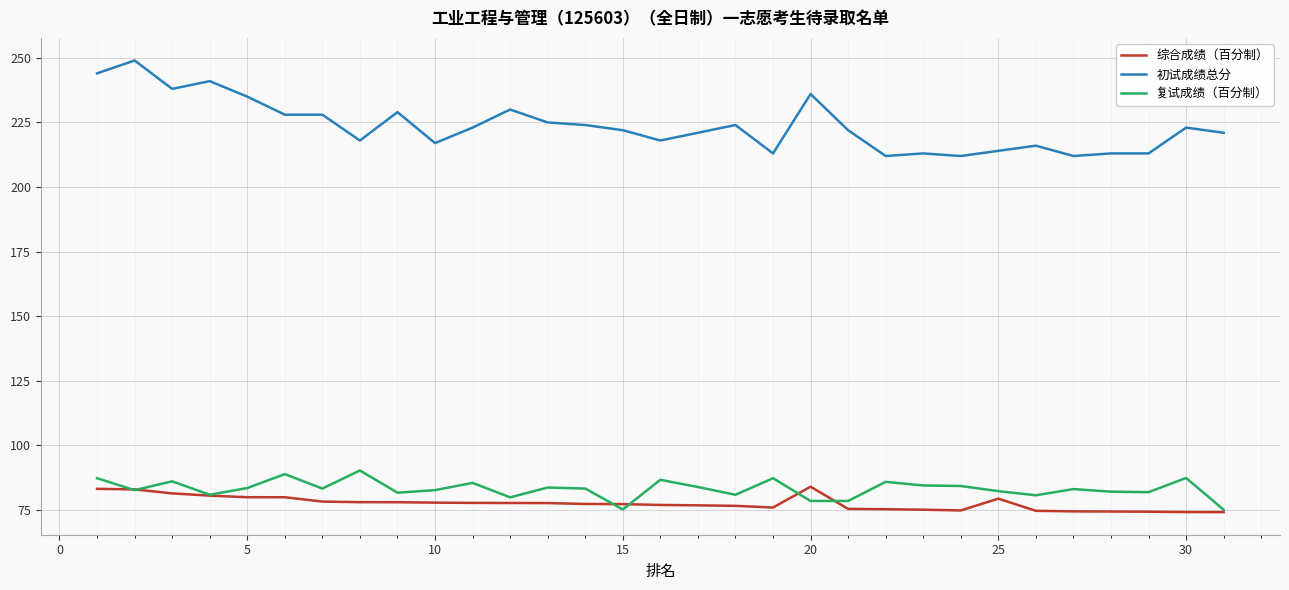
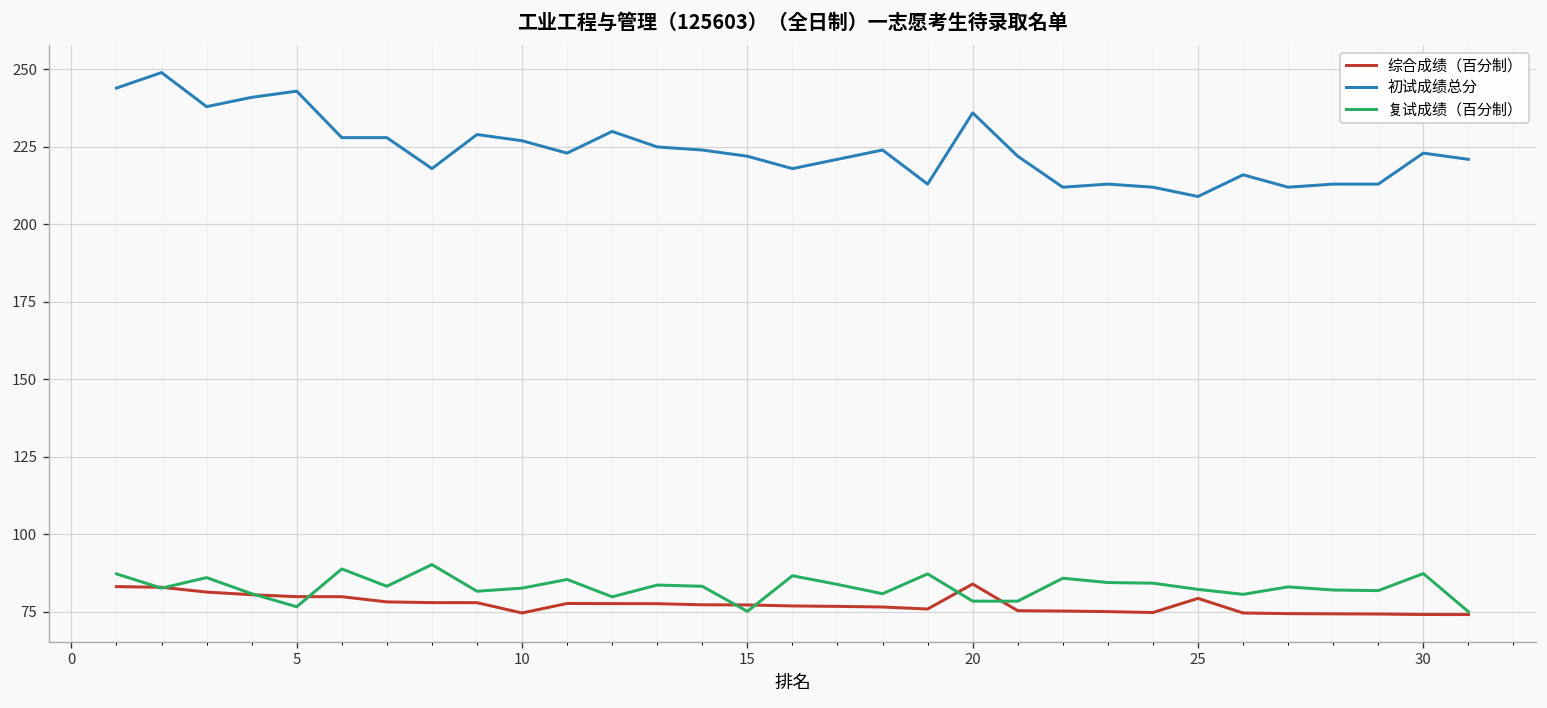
  {
    "综合成绩（百分制）": {
      "5": 80,
-     "10": 78,
+     "10": 75,
      "15": 77,
      "20": 84,
      "25": 79,
      "30": 74
    },
    "初试成绩总分": {
-     "5": 235,
-     "10": 217,
+     "5": 243,
+     "10": 227,
      "15": 222,
      "20": 236,
-     "25": 214,
+     "25": 209,
      "30": 223
    },
    "复试成绩（百分制）": {
-     "5": 83,
+     "5": 77,
      "10": 83,
      "15": 75,
      "20": 78,
      "25": 82,
      "30": 87
    }
  }
